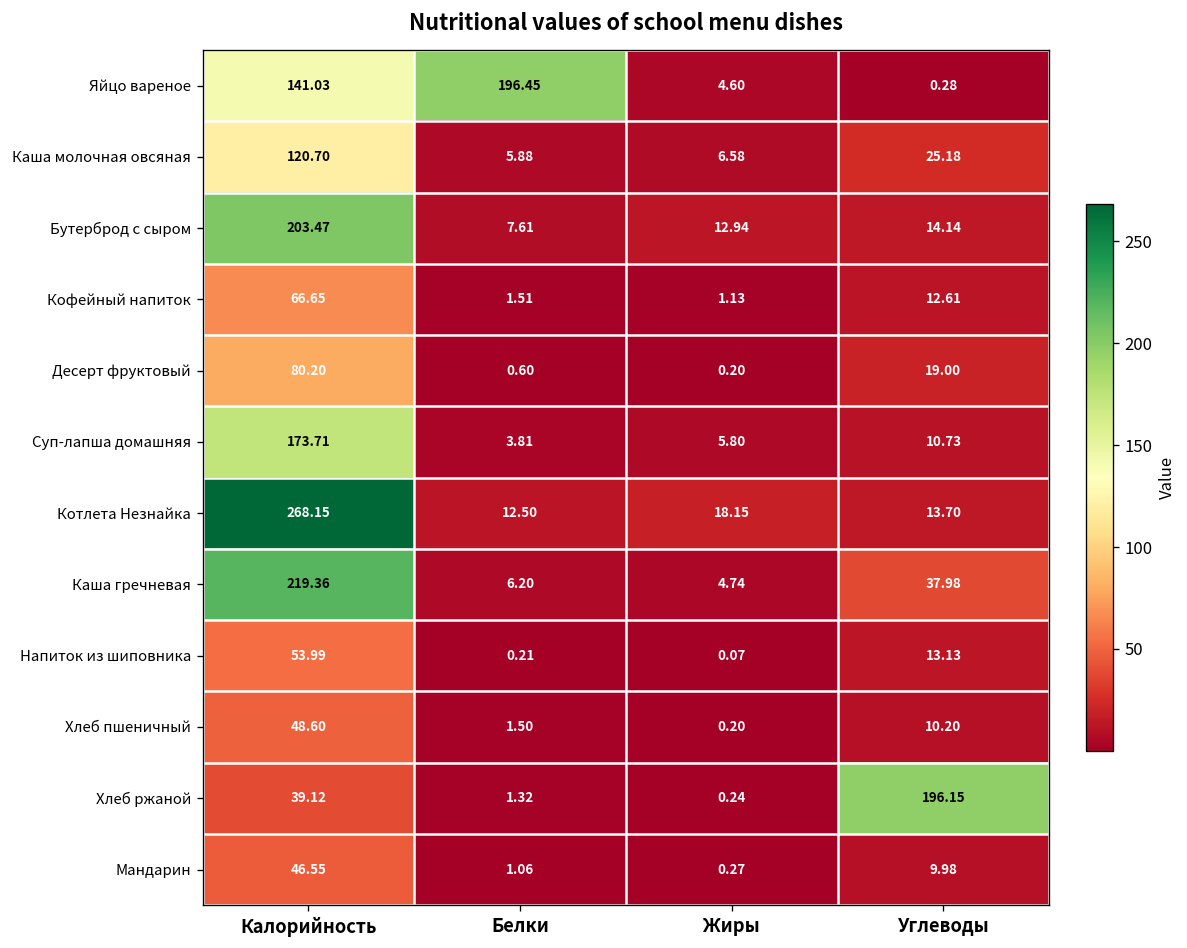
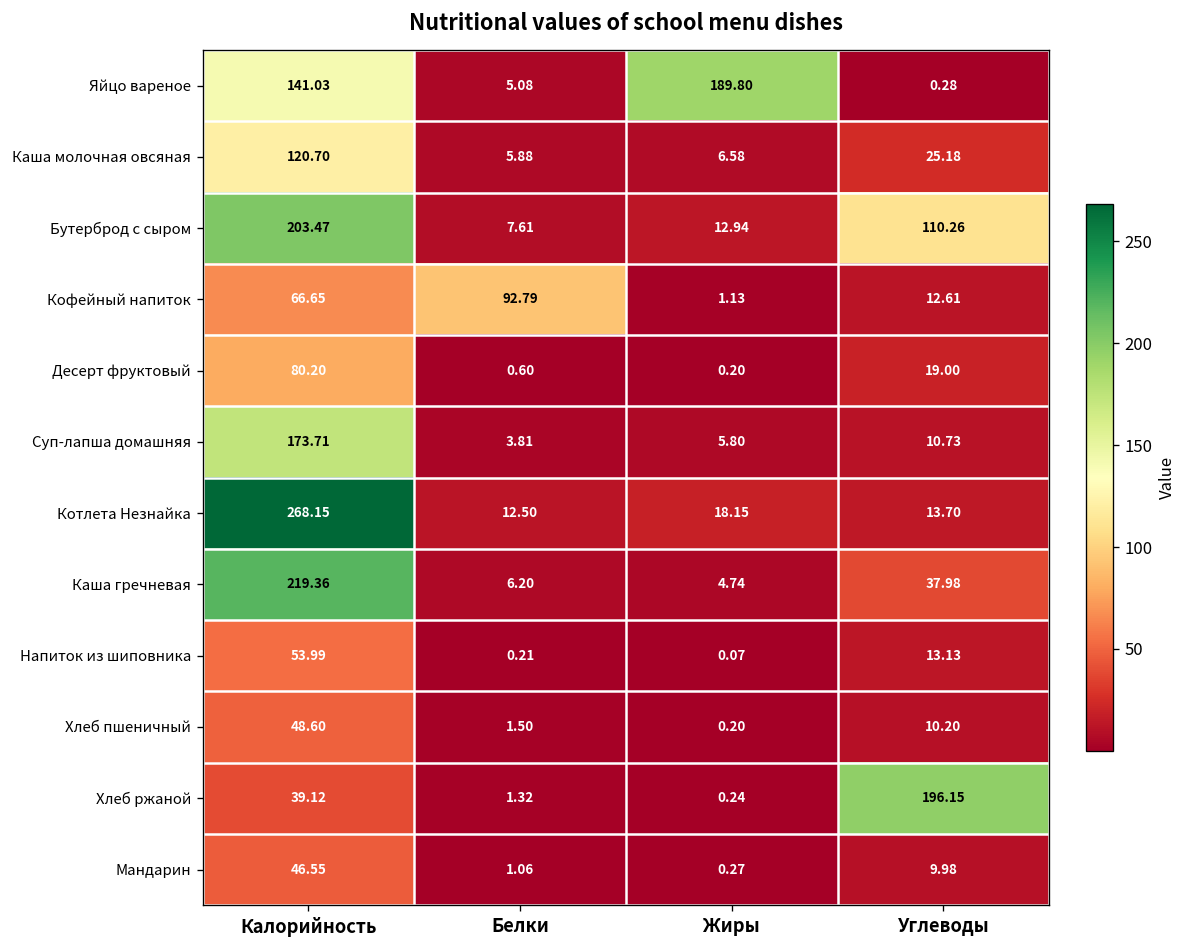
  {
    "Яйцо вареное": {
      "Калорийность": 141.03,
-     "Белки": 196.45,
-     "Жиры": 4.60,
+     "Белки": 5.08,
+     "Жиры": 189.80,
      "Углеводы": 0.28
    },
    "Каша молочная овсяная": {
      "Калорийность": 120.70,
      "Белки": 5.88,
      "Жиры": 6.58,
      "Углеводы": 25.18
    },
    "Бутерброд с сыром": {
      "Калорийность": 203.47,
      "Белки": 7.61,
      "Жиры": 12.94,
-     "Углеводы": 14.14
+     "Углеводы": 110.26
    },
    "Кофейный напиток": {
      "Калорийность": 66.65,
-     "Белки": 1.51,
+     "Белки": 92.79,
      "Жиры": 1.13,
      "Углеводы": 12.61
    },
    "Десерт фруктовый": {
      "Калорийность": 80.20,
      "Белки": 0.60,
      "Жиры": 0.20,
      "Углеводы": 19.00
    },
    "Суп-лапша домашняя": {
      "Калорийность": 173.71,
      "Белки": 3.81,
      "Жиры": 5.80,
      "Углеводы": 10.73
    },
    "Котлета Незнайка": {
      "Калорийность": 268.15,
      "Белки": 12.50,
      "Жиры": 18.15,
      "Углеводы": 13.70
    },
    "Каша гречневая": {
      "Калорийность": 219.36,
      "Белки": 6.20,
      "Жиры": 4.74,
      "Углеводы": 37.98
    },
    "Напиток из шиповника": {
      "Калорийность": 53.99,
      "Белки": 0.21,
      "Жиры": 0.07,
      "Углеводы": 13.13
    },
    "Хлеб пшеничный": {
      "Калорийность": 48.60,
      "Белки": 1.50,
      "Жиры": 0.20,
      "Углеводы": 10.20
    },
    "Хлеб ржаной": {
      "Калорийность": 39.12,
      "Белки": 1.32,
      "Жиры": 0.24,
      "Углеводы": 196.15
    },
    "Мандарин": {
      "Калорийность": 46.55,
      "Белки": 1.06,
      "Жиры": 0.27,
      "Углеводы": 9.98
    }
  }
